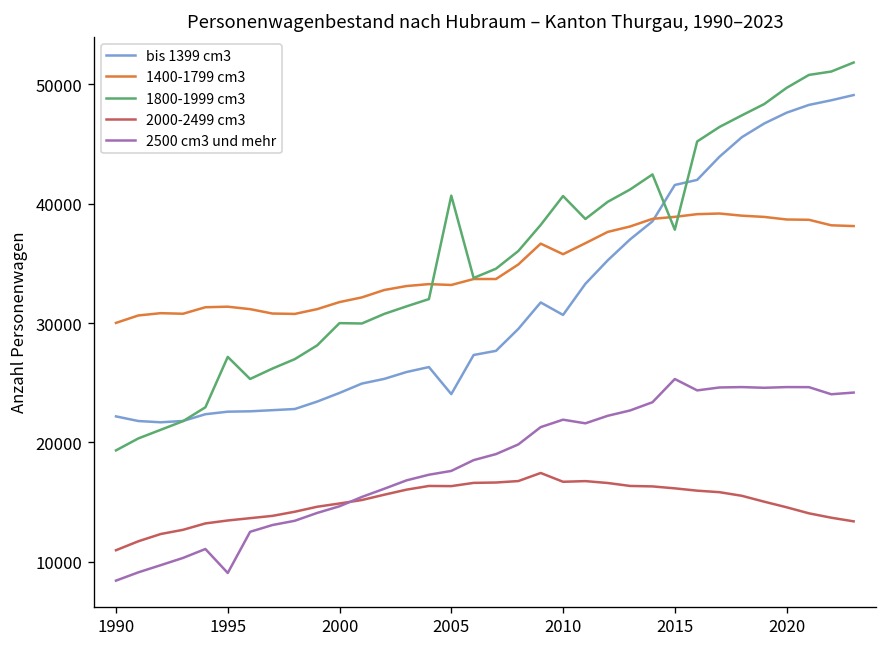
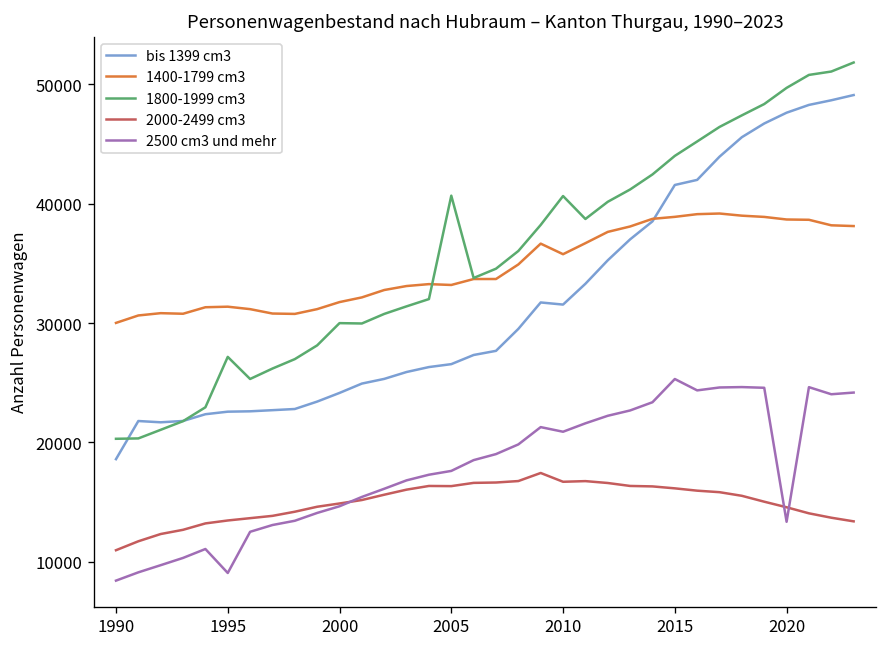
  {
    "bis 1399 cm3": {
-     "1990": 22000,
+     "1990": 19000,
      "1995": 23000,
      "2000": 24000,
-     "2005": 24000,
-     "2010": 31000,
+     "2005": 27000,
+     "2010": 32000,
      "2015": 42000,
      "2020": 48000
    },
    "1800-1999 cm3": {
-     "1990": 19000,
+     "1990": 20000,
      "1995": 27000,
      "2000": 30000,
      "2005": 41000,
      "2010": 41000,
-     "2015": 38000,
+     "2015": 44000,
      "2020": 50000
    },
    "2500 cm3 und mehr": {
      "1990": 8000,
      "1995": 9000,
      "2005": 18000,
-     "2010": 22000,
+     "2010": 21000,
      "2015": 25000,
-     "2020": 25000
+     "2020": 13000
    }
  }
